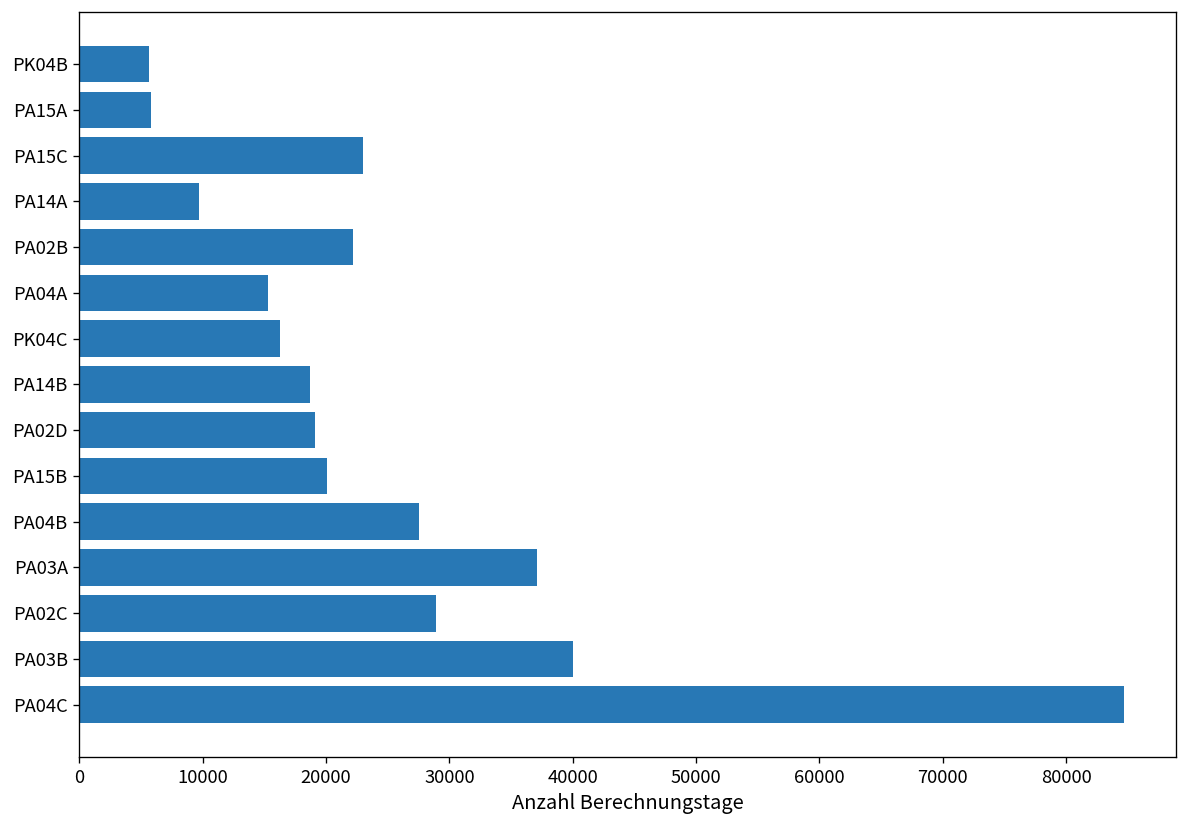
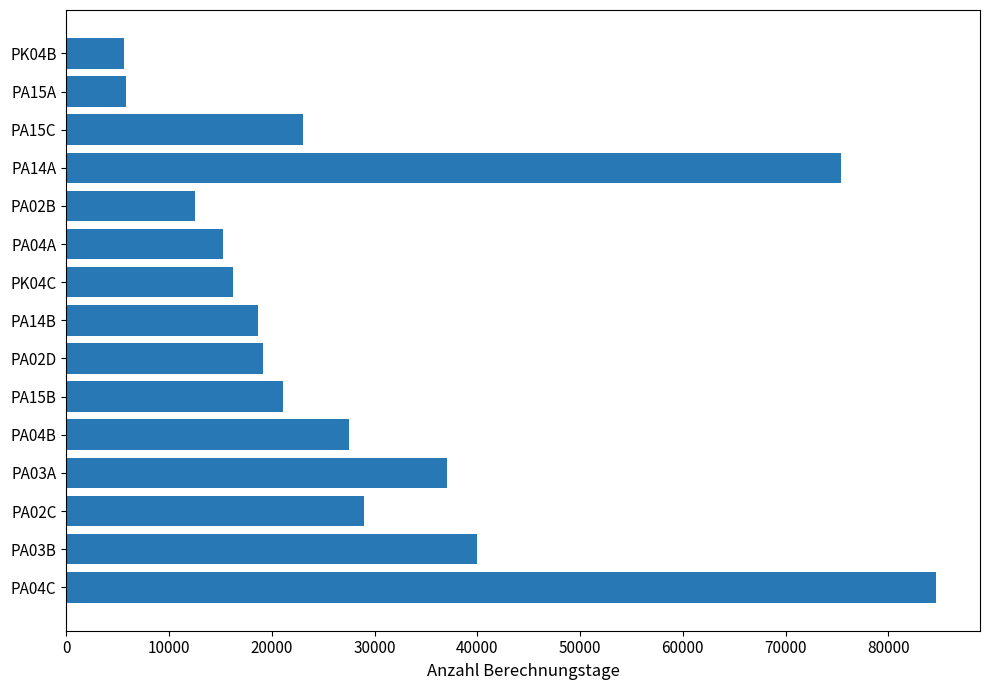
  {
    "PK04B": 5600,
    "PA15A": 5800,
    "PA15C": 23000,
-   "PA14A": 9700,
-   "PA02B": 22200,
+   "PA14A": 75400,
+   "PA02B": 12600,
    "PA04A": 15300,
    "PK04C": 16300,
    "PA14B": 18700,
    "PA02D": 19100,
-   "PA15B": 20100,
+   "PA15B": 21100,
    "PA04B": 27500,
    "PA03A": 37100,
    "PA02C": 28900,
    "PA03B": 40000,
    "PA04C": 84700
  }
